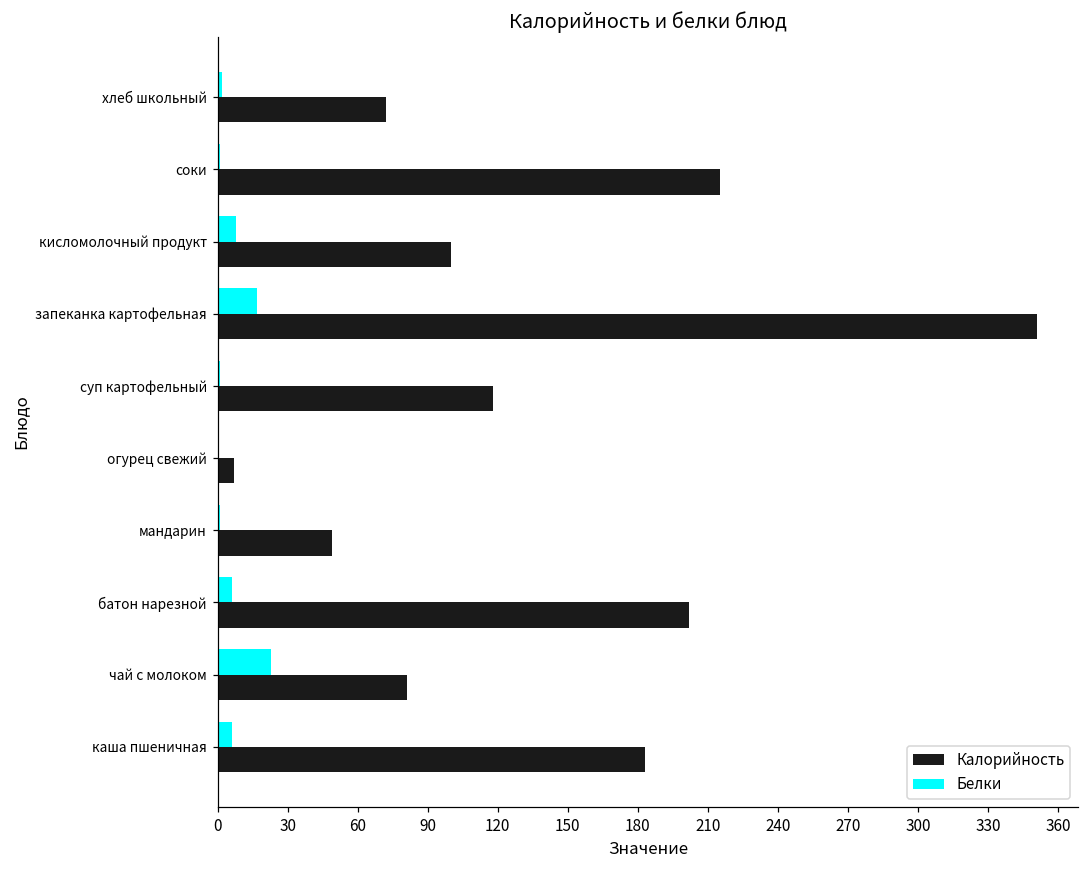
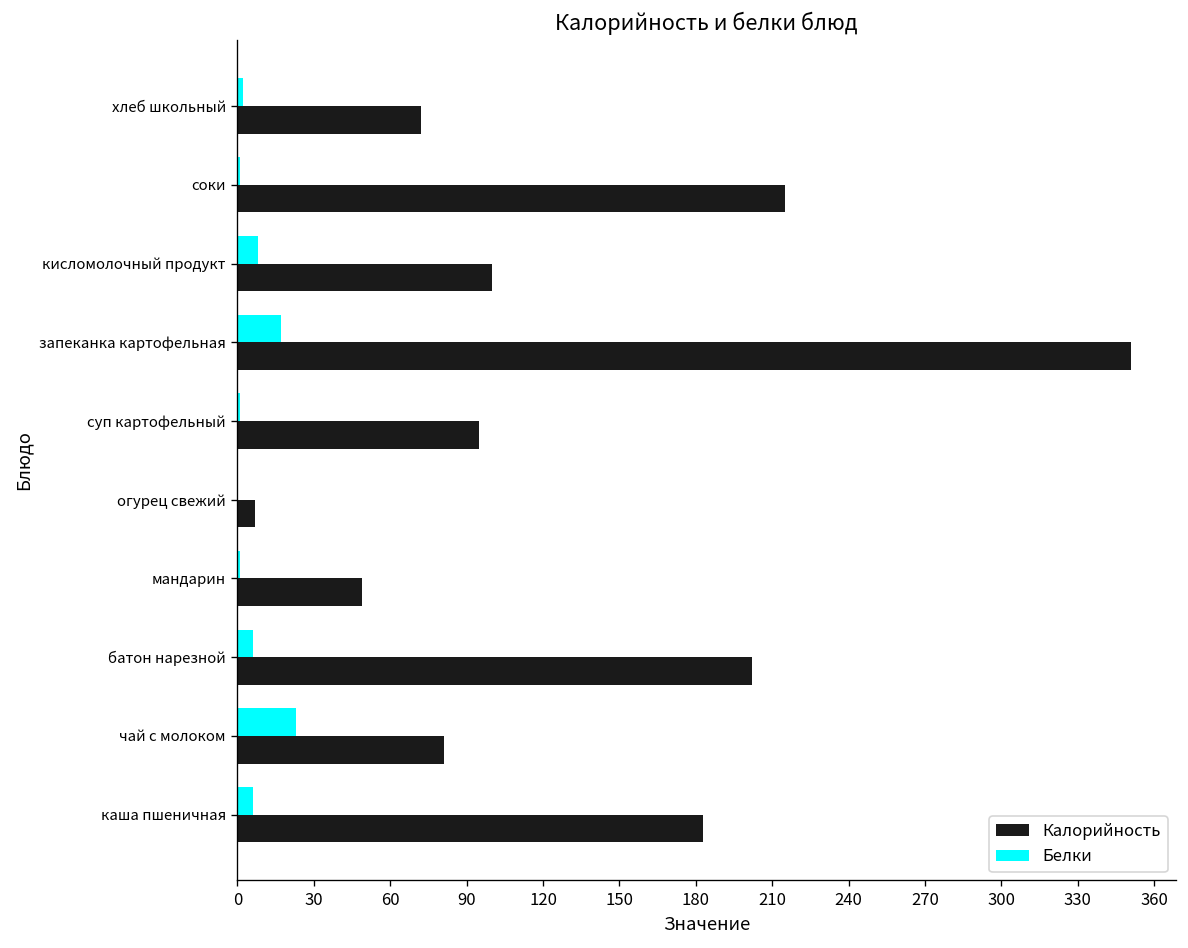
  {
    "Калорийность": {
      "хлеб школьный": 72,
      "соки": 215,
      "кисломолочный продукт": 100,
      "запеканка картофельная": 351,
-     "суп картофельный": 118,
+     "суп картофельный": 95,
      "огурец свежий": 7,
      "мандарин": 49,
      "батон нарезной": 202,
      "чай с молоком": 81,
      "каша пшеничная": 183
    },
    "Белки": {
      "хлеб школьный": 2,
      "кисломолочный продукт": 8,
      "запеканка картофельная": 17,
      "огурец свежий": 0,
      "батон нарезной": 6,
      "чай с молоком": 23,
      "каша пшеничная": 6
    }
  }
